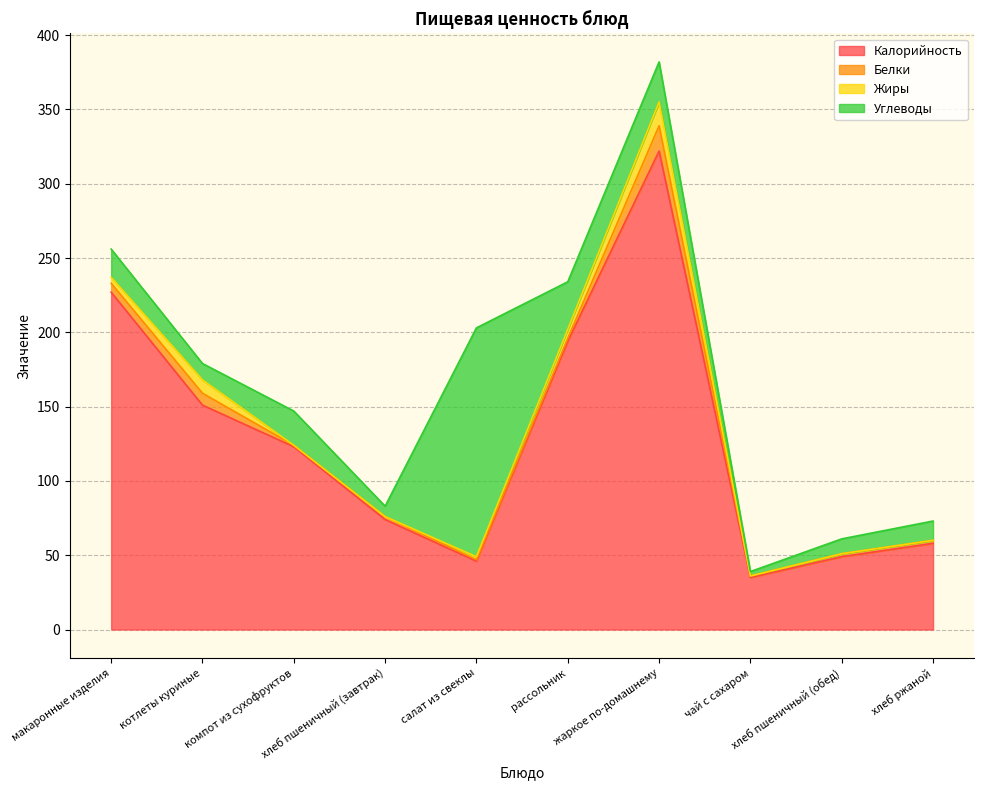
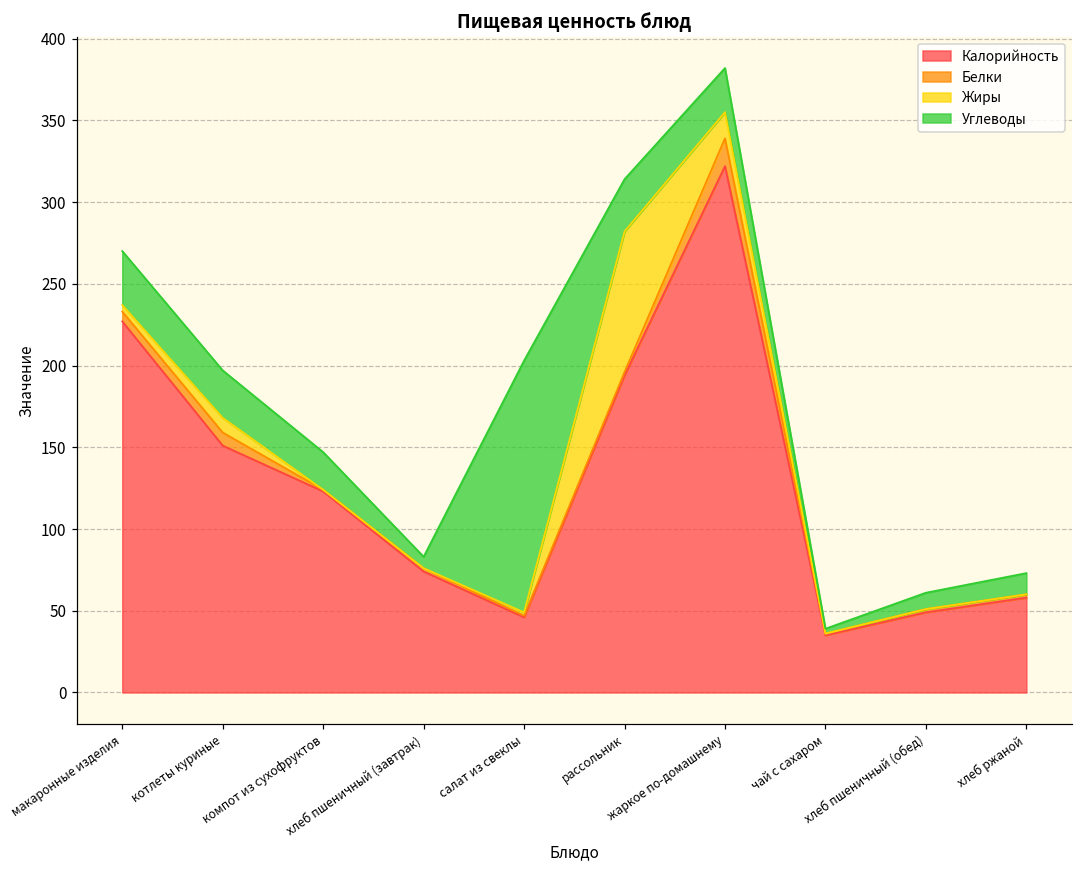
  {
    "Калорийность": {
      "макаронные изделия": 227,
      "котлеты куриные": 151,
      "хлеб пшеничный (завтрак)": 74,
      "рассольник": 194,
      "жаркое по-домашнему": 322,
      "хлеб пшеничный (обед)": 49,
      "хлеб ржаной": 58
    },
    "Белки": {
      "макаронные изделия": 6,
      "котлеты куриные": 8,
      "рассольник": 2,
      "жаркое по-домашнему": 17
    },
    "Жиры": {
      "макаронные изделия": 4,
      "котлеты куриные": 9,
      "салат из свеклы": 2,
-     "рассольник": 6,
+     "рассольник": 86,
      "жаркое по-домашнему": 16
    },
    "Углеводы": {
-     "макаронные изделия": 19,
-     "котлеты куриные": 11,
+     "макаронные изделия": 33,
+     "котлеты куриные": 29,
      "компот из сухофруктов": 23,
      "хлеб пшеничный (завтрак)": 7,
      "салат из свеклы": 154,
      "рассольник": 32,
      "жаркое по-домашнему": 27,
      "чай с сахаром": 3,
      "хлеб пшеничный (обед)": 10,
      "хлеб ржаной": 13
    }
  }
